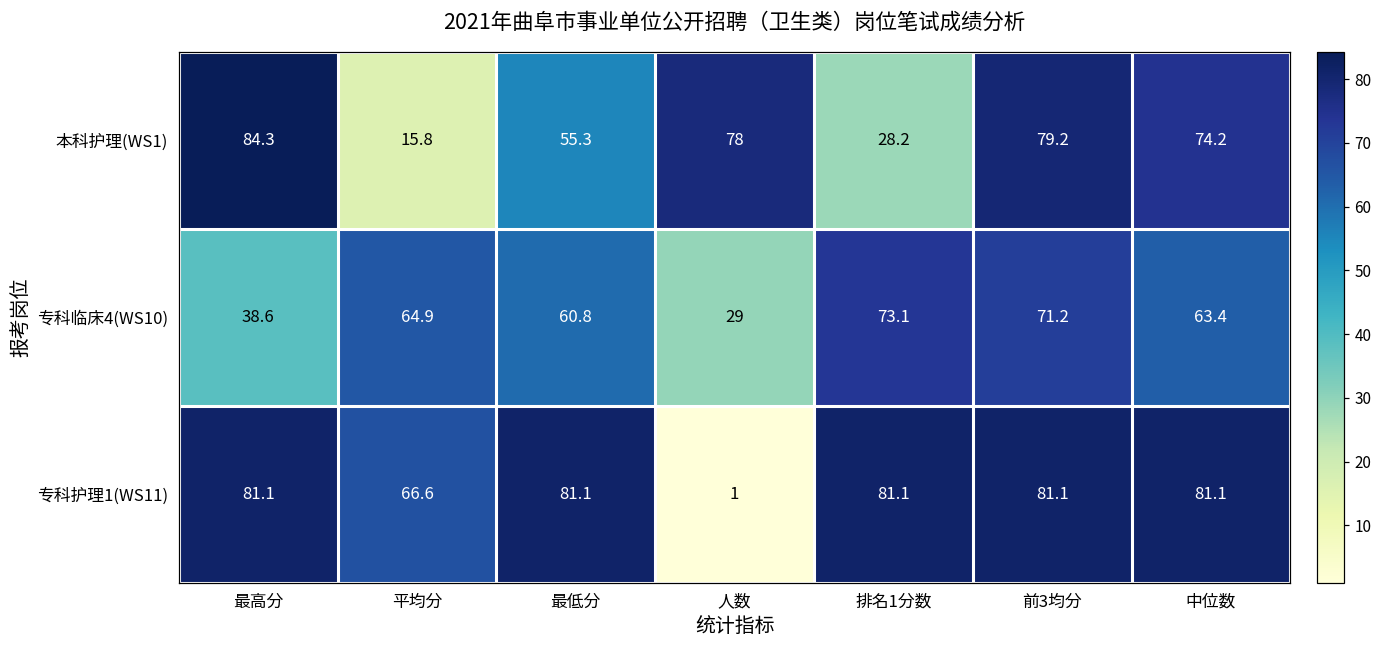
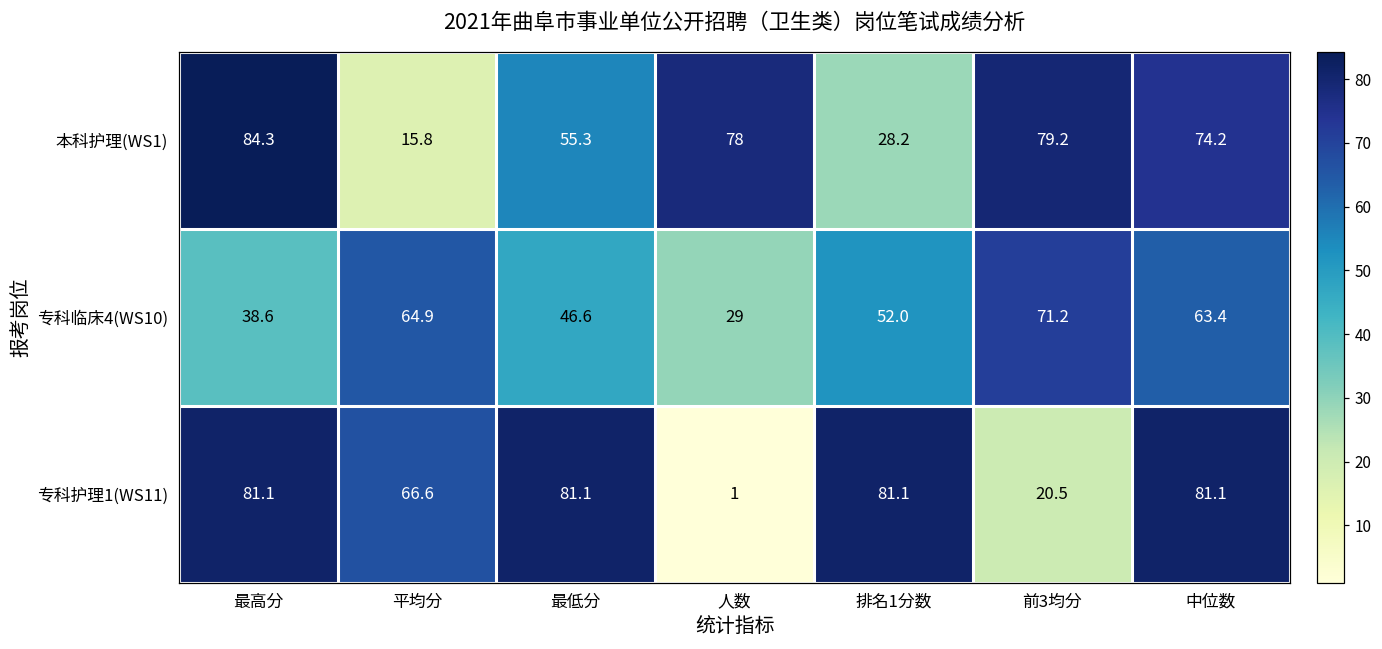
  {
    "本科护理(WS1)": {
      "最高分": 84.3,
      "平均分": 15.8,
      "最低分": 55.3,
      "人数": 78,
      "排名1分数": 28.2,
      "前3均分": 79.2,
      "中位数": 74.2
    },
    "专科临床4(WS10)": {
      "最高分": 38.6,
      "平均分": 64.9,
-     "最低分": 60.8,
+     "最低分": 46.6,
      "人数": 29,
-     "排名1分数": 73.1,
+     "排名1分数": 52.0,
      "前3均分": 71.2,
      "中位数": 63.4
    },
    "专科护理1(WS11)": {
      "最高分": 81.1,
      "平均分": 66.6,
      "最低分": 81.1,
      "人数": 1,
      "排名1分数": 81.1,
-     "前3均分": 81.1,
+     "前3均分": 20.5,
      "中位数": 81.1
    }
  }
